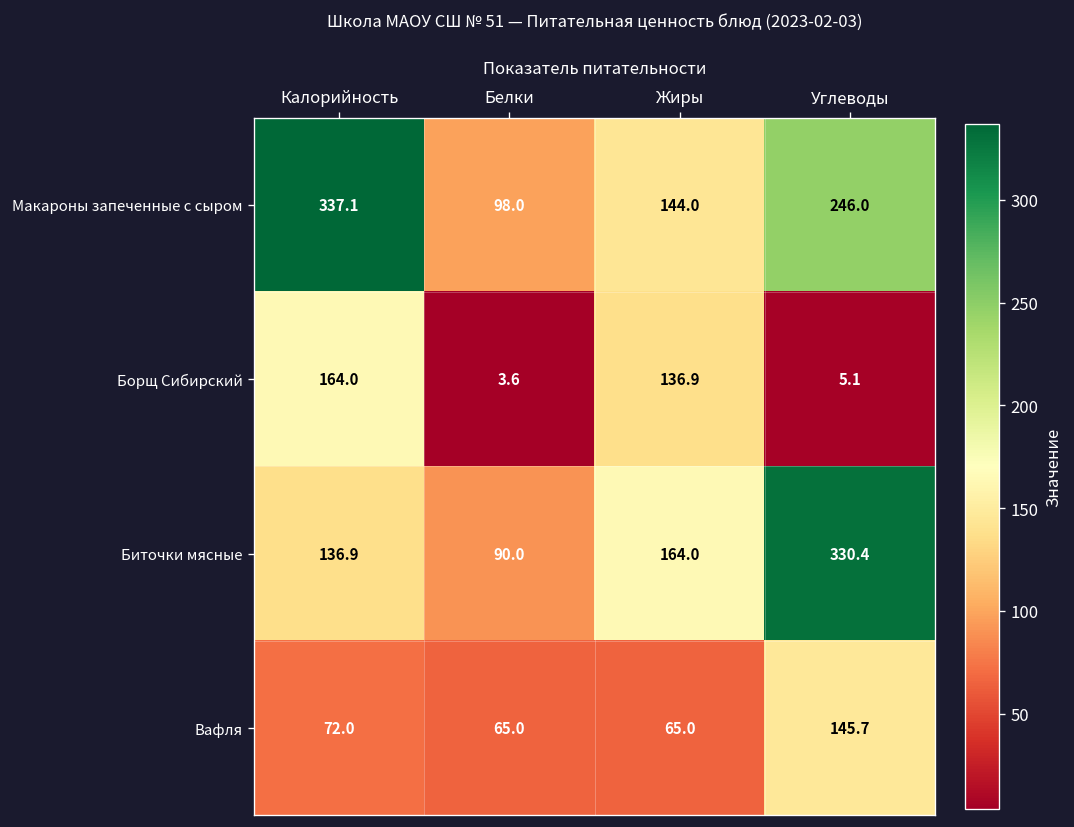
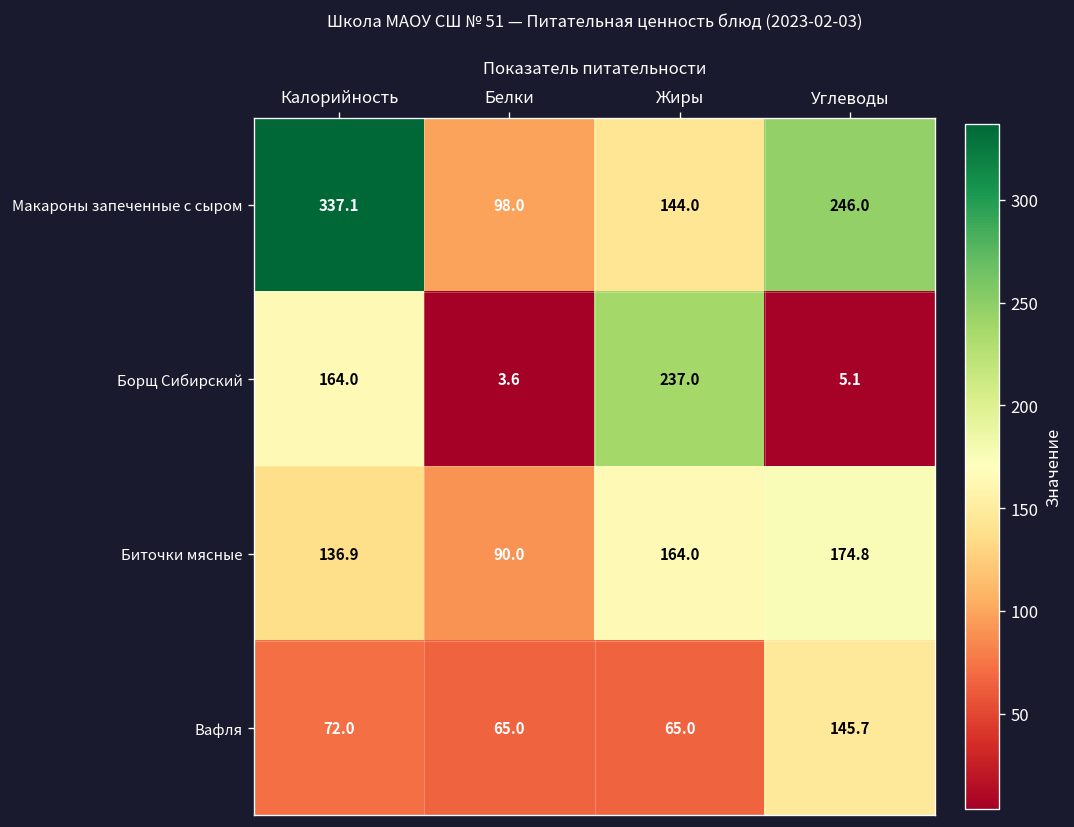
  {
    "Макароны запеченные с сыром": {
      "Калорийность": 337.1,
      "Белки": 98.0,
      "Жиры": 144.0,
      "Углеводы": 246.0
    },
    "Борщ Сибирский": {
      "Калорийность": 164.0,
      "Белки": 3.6,
-     "Жиры": 136.9,
+     "Жиры": 237.0,
      "Углеводы": 5.1
    },
    "Биточки мясные": {
      "Калорийность": 136.9,
      "Белки": 90.0,
      "Жиры": 164.0,
-     "Углеводы": 330.4
+     "Углеводы": 174.8
    },
    "Вафля": {
      "Калорийность": 72.0,
      "Белки": 65.0,
      "Жиры": 65.0,
      "Углеводы": 145.7
    }
  }
